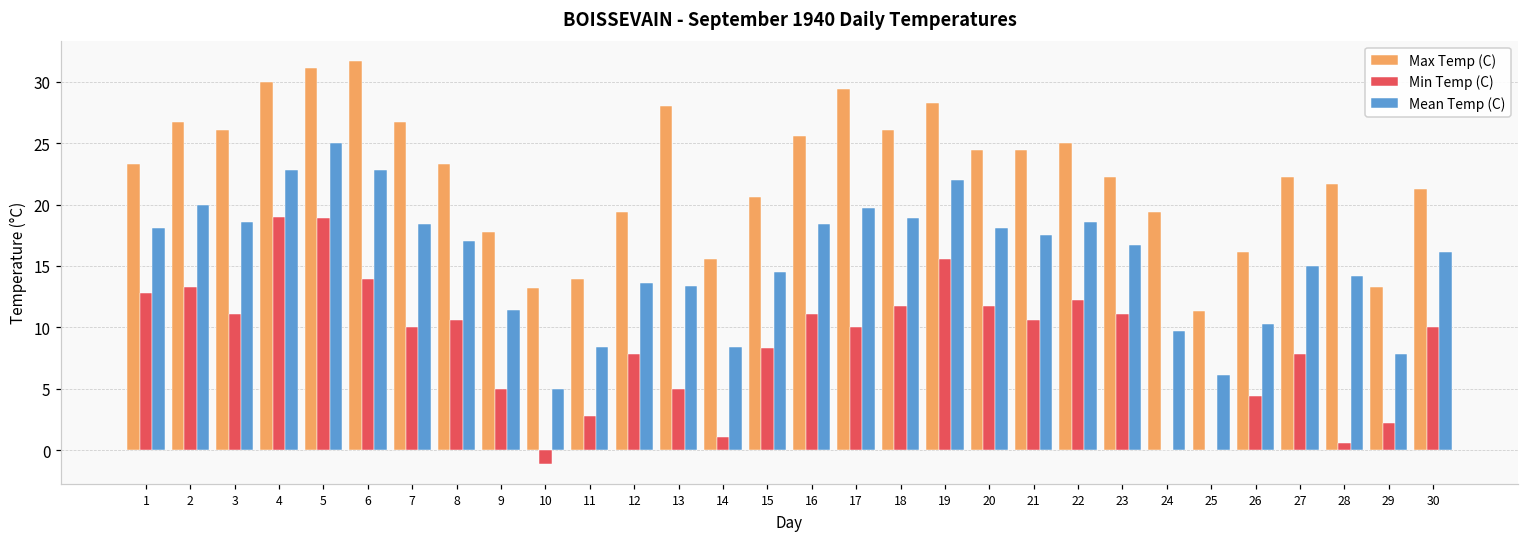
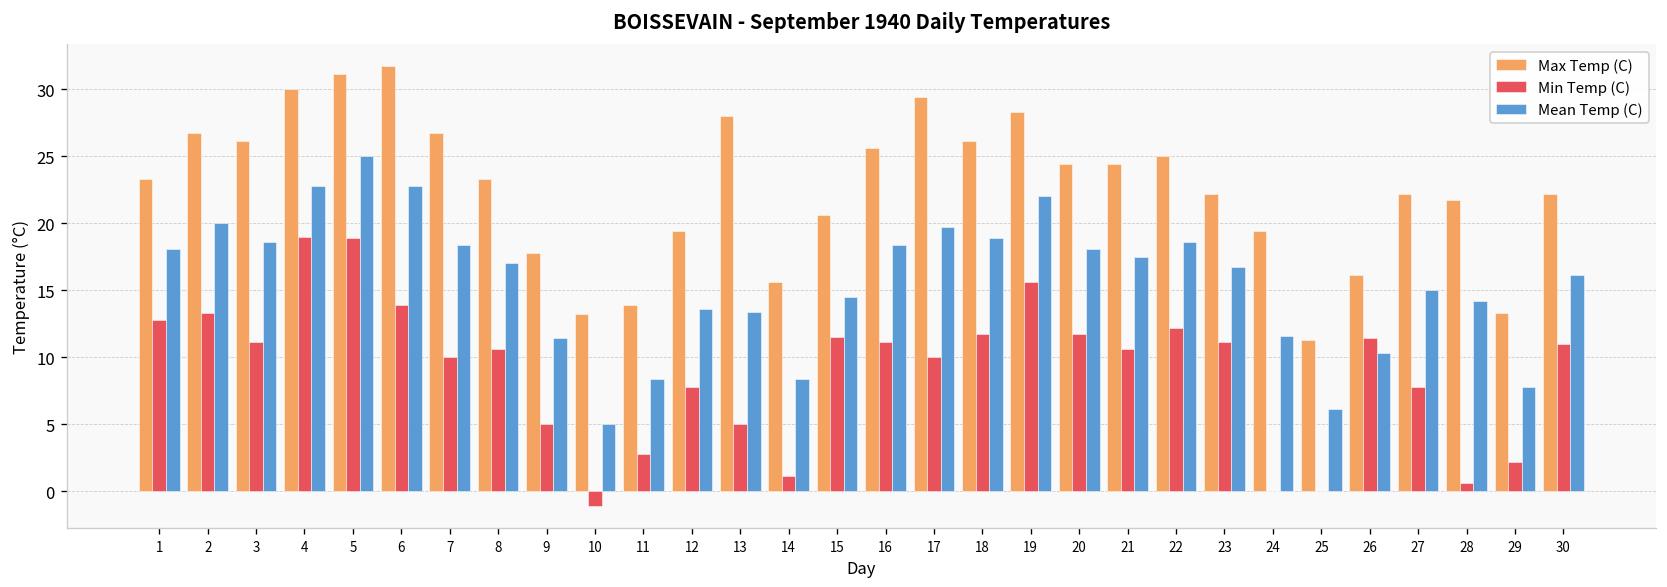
  {
    "Max Temp (C)": {
      "1": 23.3,
      "2": 26.7,
      "3": 26.1,
      "4": 30.0,
      "5": 31.1,
      "6": 31.7,
      "7": 26.7,
      "8": 23.3,
      "9": 17.8,
      "10": 13.2,
      "11": 13.9,
      "12": 19.4,
      "13": 28.0,
      "14": 15.6,
      "15": 20.6,
      "16": 25.6,
      "17": 29.4,
      "18": 26.1,
      "19": 28.3,
      "20": 24.4,
      "21": 24.4,
      "22": 25.0,
      "23": 22.2,
      "24": 19.4,
      "25": 11.3,
      "26": 16.1,
      "27": 22.2,
      "28": 21.7,
      "29": 13.3,
-     "30": 21.3
+     "30": 22.2
    },
    "Min Temp (C)": {
      "1": 12.8,
      "2": 13.3,
      "3": 11.1,
      "4": 19.0,
      "5": 18.9,
      "6": 13.9,
      "7": 10.0,
      "8": 10.6,
      "9": 5.0,
      "10": -1.1,
      "11": 2.8,
      "12": 7.8,
      "13": 5.0,
      "14": 1.1,
-     "15": 8.3,
+     "15": 11.5,
      "16": 11.1,
      "17": 10.0,
      "18": 11.7,
      "19": 15.6,
      "20": 11.7,
      "21": 10.6,
      "22": 12.2,
      "23": 11.1,
      "24": 0.0,
      "25": 0.0,
-     "26": 4.4,
+     "26": 11.4,
      "27": 7.8,
      "28": 0.6,
      "29": 2.2,
-     "30": 10
+     "30": 11
    },
    "Mean Temp (C)": {
      "1": 18.1,
      "2": 20.0,
      "3": 18.6,
      "4": 22.8,
      "5": 25.0,
      "6": 22.8,
      "7": 18.4,
      "8": 17.0,
      "9": 11.4,
      "10": 5.0,
      "11": 8.4,
      "12": 13.6,
      "13": 13.4,
      "14": 8.4,
      "15": 14.5,
      "16": 18.4,
      "17": 19.7,
      "18": 18.9,
      "19": 22.0,
      "20": 18.1,
      "21": 17.5,
      "22": 18.6,
      "23": 16.7,
-     "24": 9.7,
+     "24": 11.6,
      "25": 6.1,
      "26": 10.3,
      "27": 15.0,
      "28": 14.2,
      "29": 7.8,
      "30": 16.1
    }
  }
